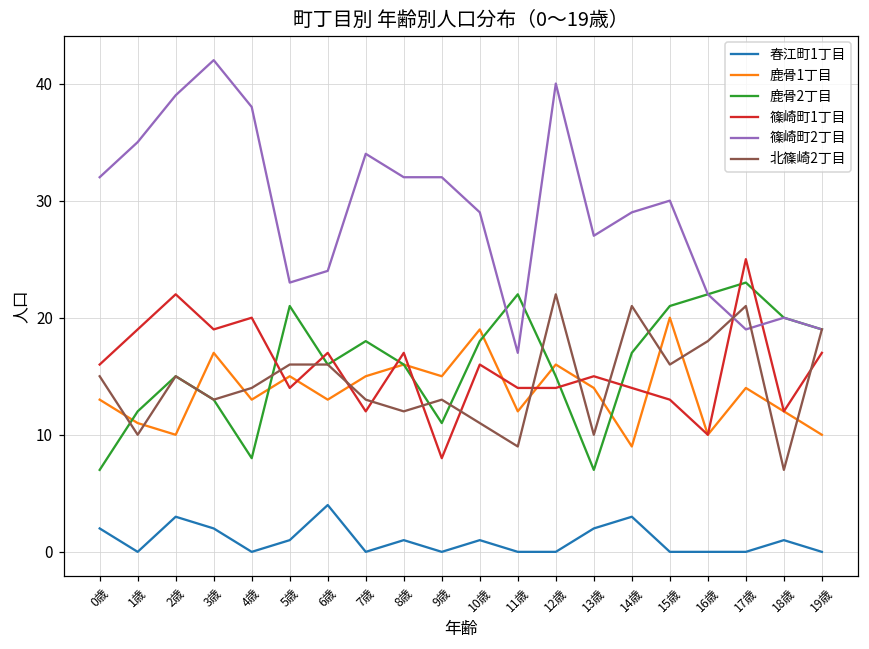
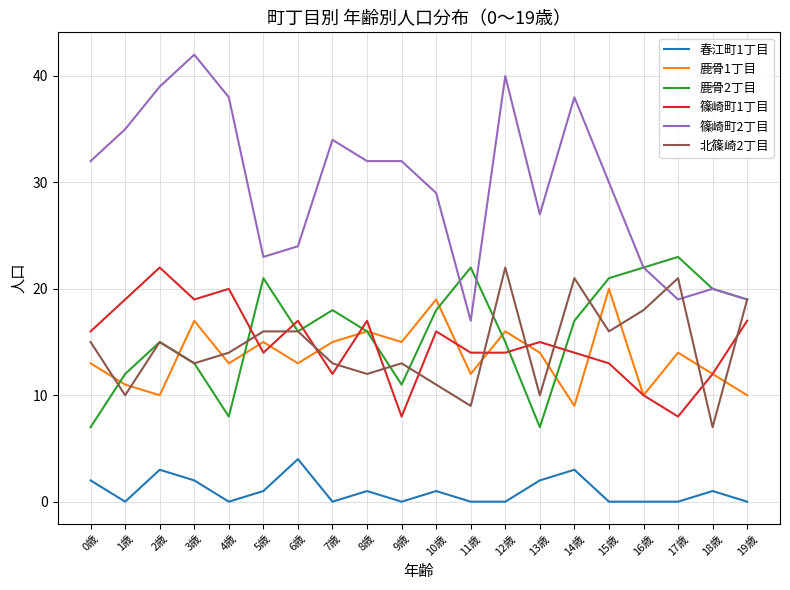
  {
    "春江町1丁目": {
      "0歳": 2,
      "1歳": 0,
      "2歳": 3,
      "3歳": 2,
      "4歳": 0,
      "5歳": 1,
      "6歳": 4,
      "7歳": 0,
      "8歳": 1,
      "9歳": 0,
      "10歳": 1,
      "11歳": 0,
      "12歳": 0,
      "13歳": 2,
      "14歳": 3,
      "15歳": 0,
      "16歳": 0,
      "17歳": 0,
      "18歳": 1,
      "19歳": 0
    },
    "鹿骨1丁目": {
      "0歳": 13,
      "1歳": 11,
      "2歳": 10,
      "3歳": 17,
      "4歳": 13,
      "5歳": 15,
      "6歳": 13,
      "7歳": 15,
      "9歳": 15,
      "10歳": 19,
      "11歳": 12,
      "12歳": 16,
      "13歳": 14,
      "14歳": 9,
      "15歳": 20,
      "17歳": 14,
      "19歳": 10
    },
    "鹿骨2丁目": {
      "0歳": 7,
      "1歳": 12,
      "4歳": 8,
      "5歳": 21,
      "7歳": 18,
      "9歳": 11,
      "10歳": 18,
      "11歳": 22,
      "12歳": 15,
      "13歳": 7,
      "14歳": 17,
      "15歳": 21,
      "17歳": 23
    },
    "篠崎町1丁目": {
      "0歳": 16,
      "1歳": 19,
      "2歳": 22,
      "3歳": 19,
      "4歳": 20,
      "5歳": 14,
      "6歳": 17,
      "7歳": 12,
      "8歳": 17,
      "9歳": 8,
      "10歳": 16,
      "11歳": 14,
      "12歳": 14,
      "13歳": 15,
      "14歳": 14,
      "15歳": 13,
-     "17歳": 25,
+     "17歳": 8,
      "19歳": 17
    },
    "篠崎町2丁目": {
      "0歳": 32,
      "1歳": 35,
      "2歳": 39,
      "3歳": 42,
      "4歳": 38,
      "5歳": 23,
      "6歳": 24,
      "7歳": 34,
      "8歳": 32,
      "9歳": 32,
      "10歳": 29,
      "11歳": 17,
      "12歳": 40,
      "13歳": 27,
-     "14歳": 29,
+     "14歳": 38,
      "15歳": 30,
      "17歳": 19
    },
    "北篠崎2丁目": {
      "0歳": 15,
      "1歳": 10,
      "4歳": 14,
      "5歳": 16,
      "7歳": 13,
      "8歳": 12,
      "9歳": 13,
      "10歳": 11,
      "11歳": 9,
      "12歳": 22,
      "13歳": 10,
      "14歳": 21,
      "15歳": 16,
      "16歳": 18,
      "17歳": 21,
      "18歳": 7
    }
  }
